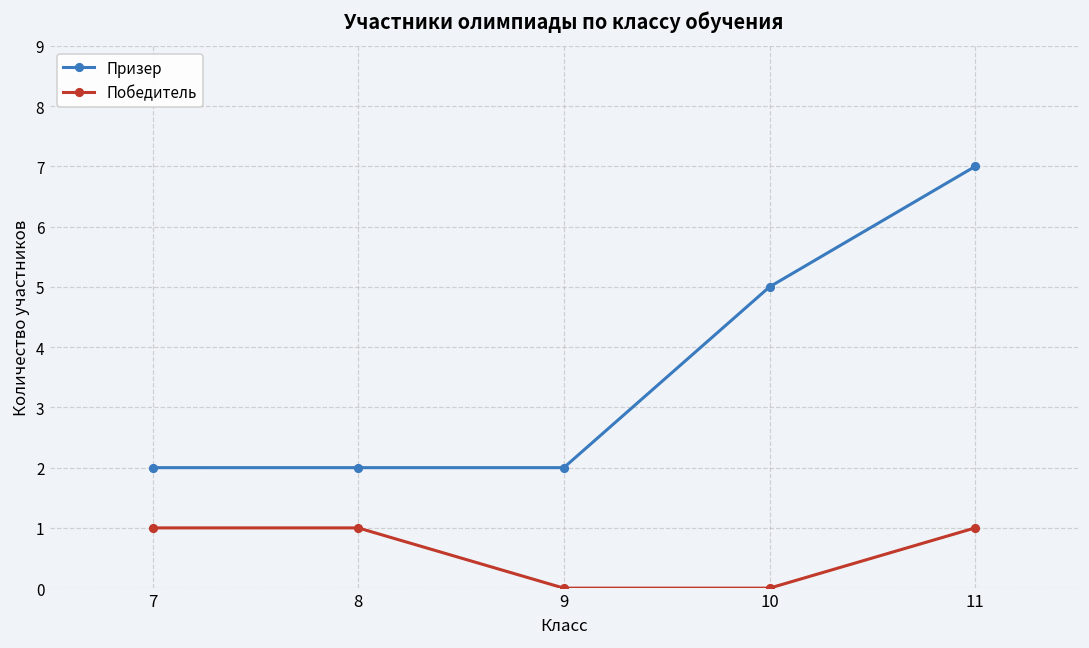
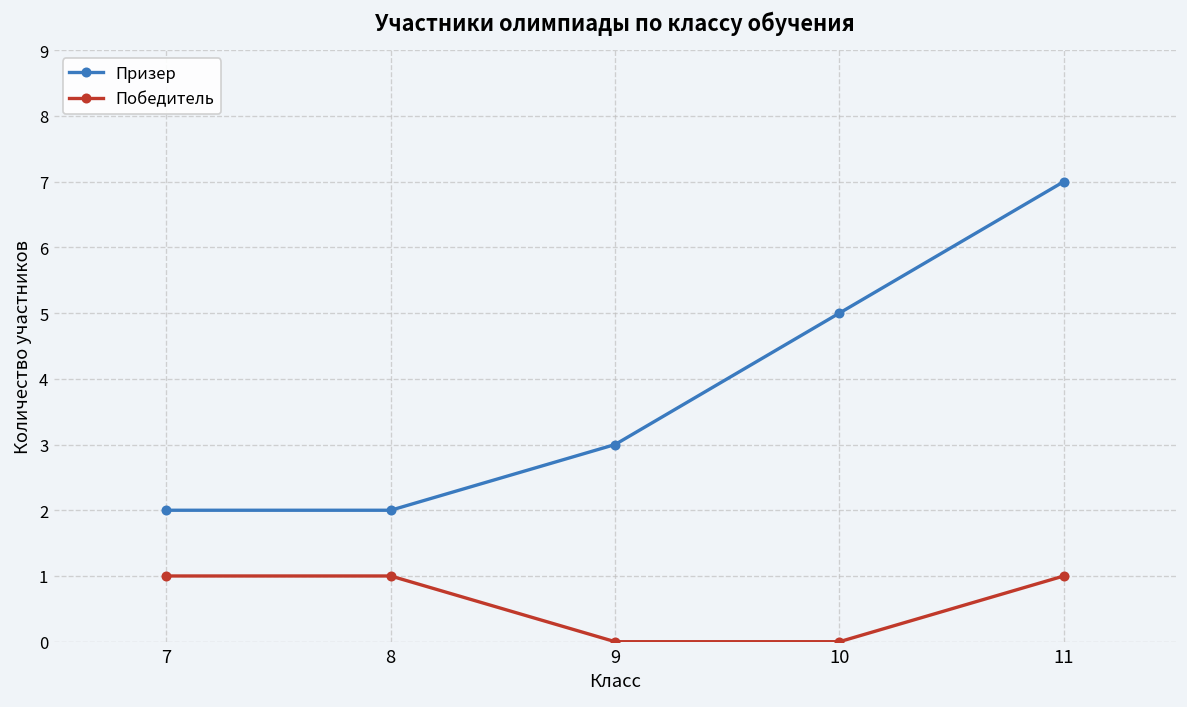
  {
    "Призер": {
      "7": 2,
      "8": 2,
-     "9": 2,
+     "9": 3,
      "10": 5,
      "11": 7
    },
    "Победитель": {
      "7": 1,
      "8": 1,
      "9": 0,
      "10": 0,
      "11": 1
    }
  }
